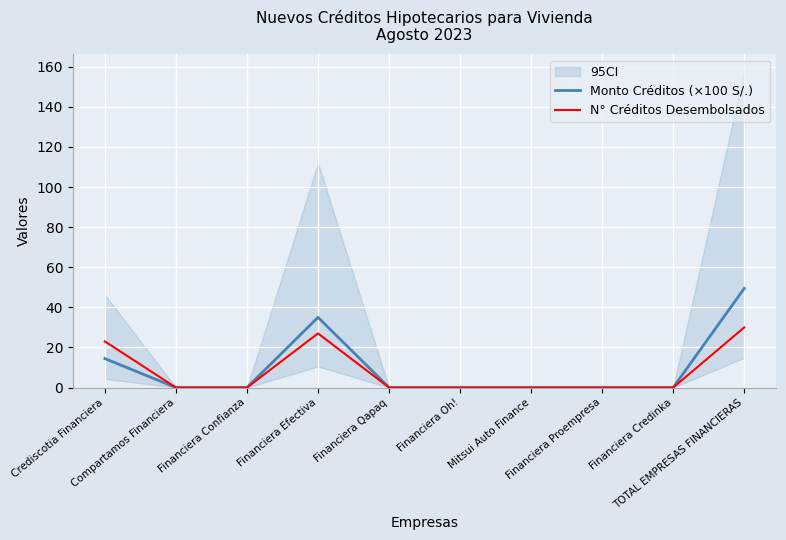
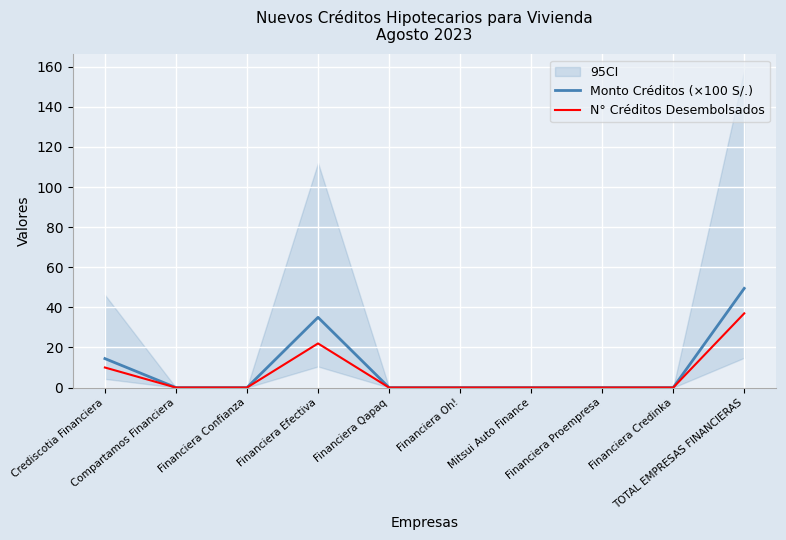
  {
    "N° Créditos Desembolsados": {
-     "Crediscotia Financiera": 23,
-     "Financiera Efectiva": 27,
-     "TOTAL EMPRESAS FINANCIERAS": 30
+     "Crediscotia Financiera": 10,
+     "Financiera Efectiva": 22,
+     "TOTAL EMPRESAS FINANCIERAS": 37
    }
  }
